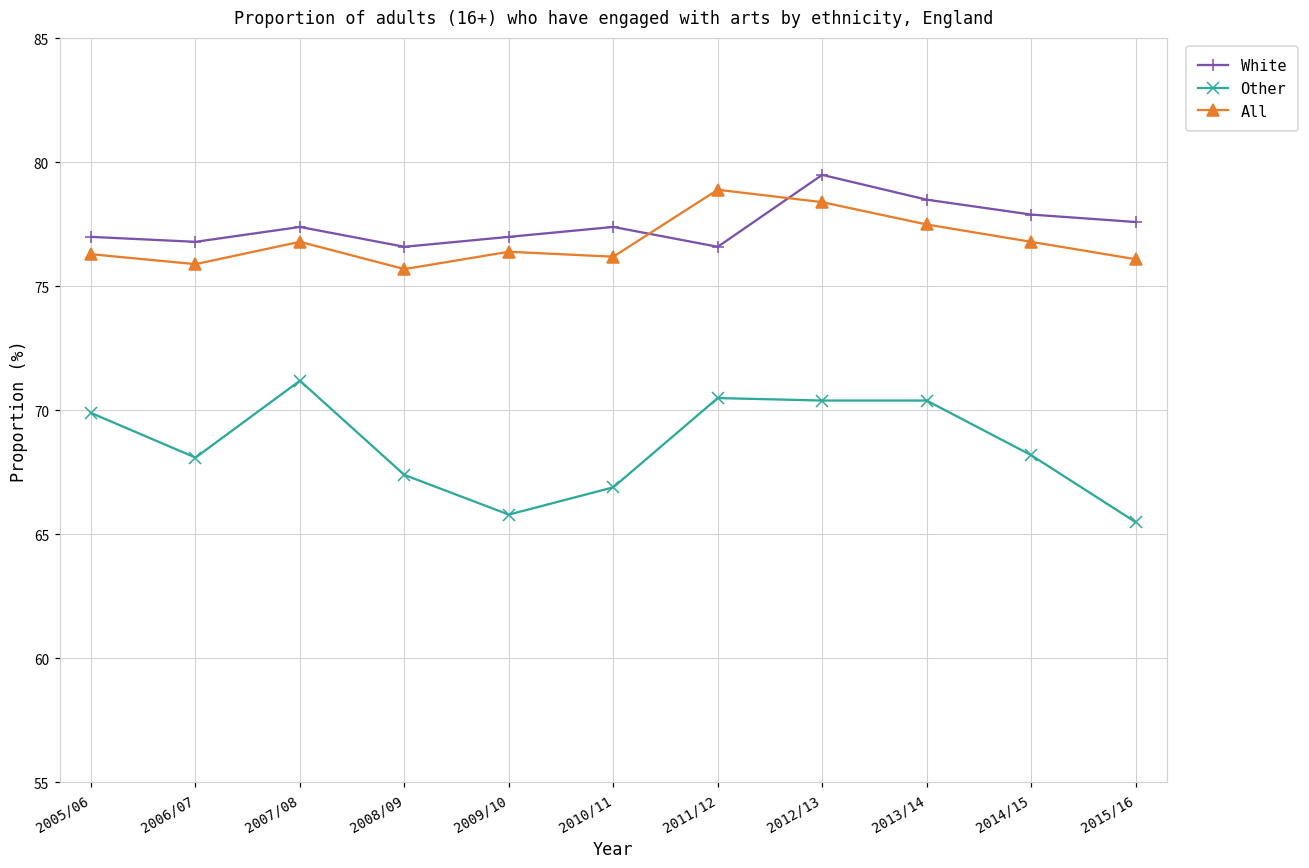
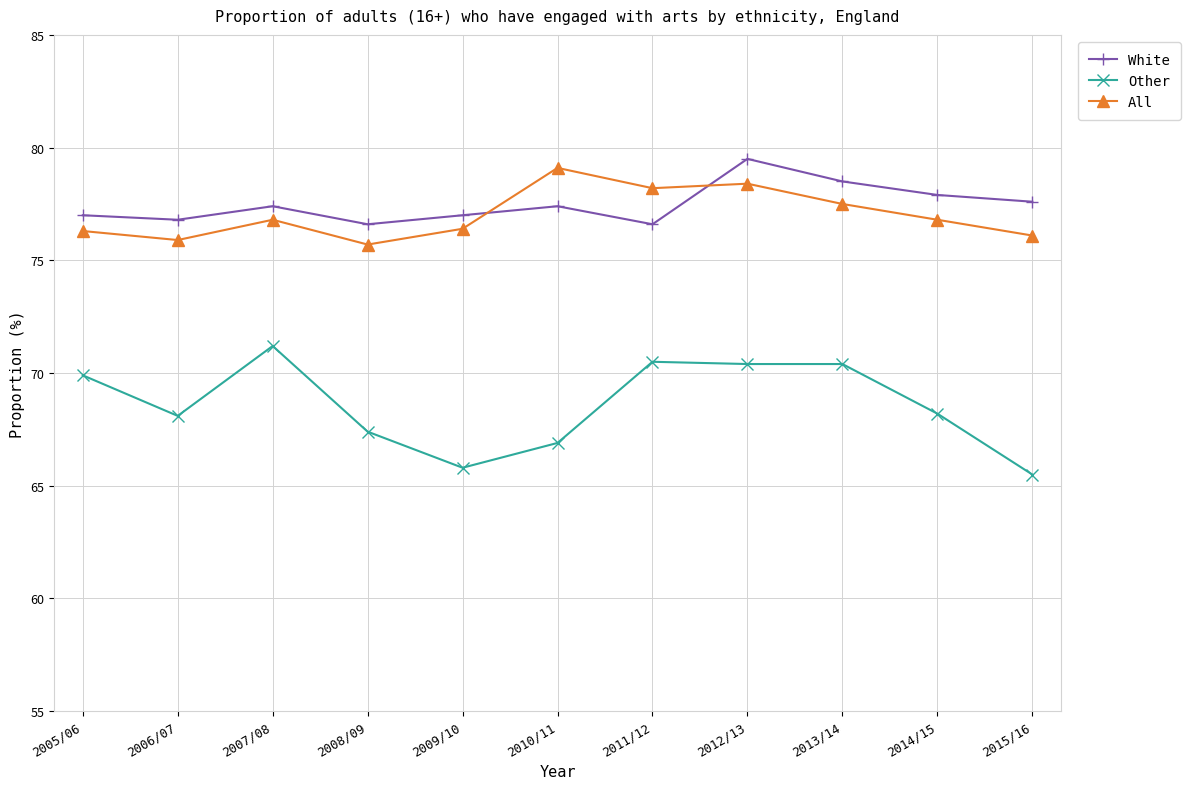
  {
    "White": {
      "2005/06": 77.0,
      "2006/07": 76.8,
      "2007/08": 77.4,
      "2008/09": 76.6,
      "2009/10": 77.0,
      "2010/11": 77.4,
      "2011/12": 76.6,
      "2012/13": 79.5,
      "2013/14": 78.5,
      "2014/15": 77.9,
      "2015/16": 77.6
    },
    "Other": {
      "2005/06": 69.9,
      "2006/07": 68.1,
      "2007/08": 71.2,
      "2008/09": 67.4,
      "2009/10": 65.8,
      "2010/11": 66.9,
      "2011/12": 70.5,
      "2012/13": 70.4,
      "2013/14": 70.4,
      "2014/15": 68.2,
      "2015/16": 65.5
    },
    "All": {
      "2005/06": 76.3,
      "2006/07": 75.9,
      "2007/08": 76.8,
      "2008/09": 75.7,
      "2009/10": 76.4,
-     "2010/11": 76.2,
-     "2011/12": 78.9,
+     "2010/11": 79.1,
+     "2011/12": 78.2,
      "2012/13": 78.4,
      "2013/14": 77.5,
      "2014/15": 76.8,
      "2015/16": 76.1
    }
  }
